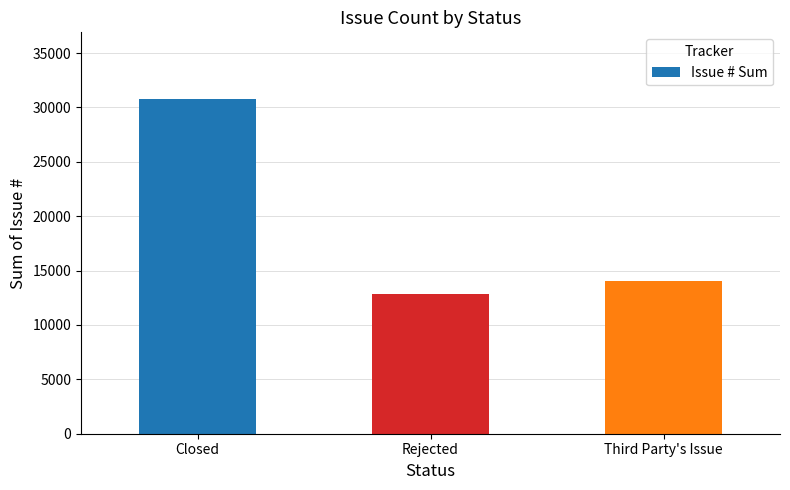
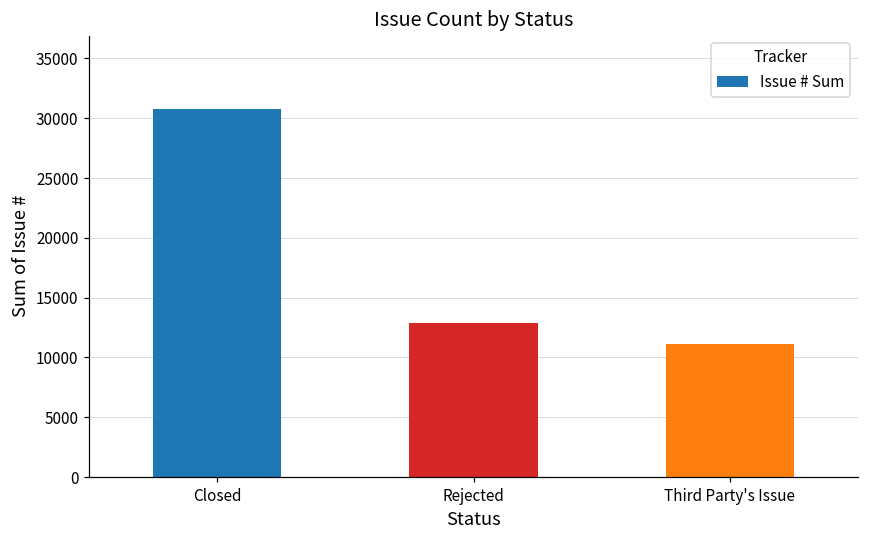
  {
    "Closed": 30800,
    "Rejected": 12900,
-   "Third Party's Issue": 14100
+   "Third Party's Issue": 11100
  }
